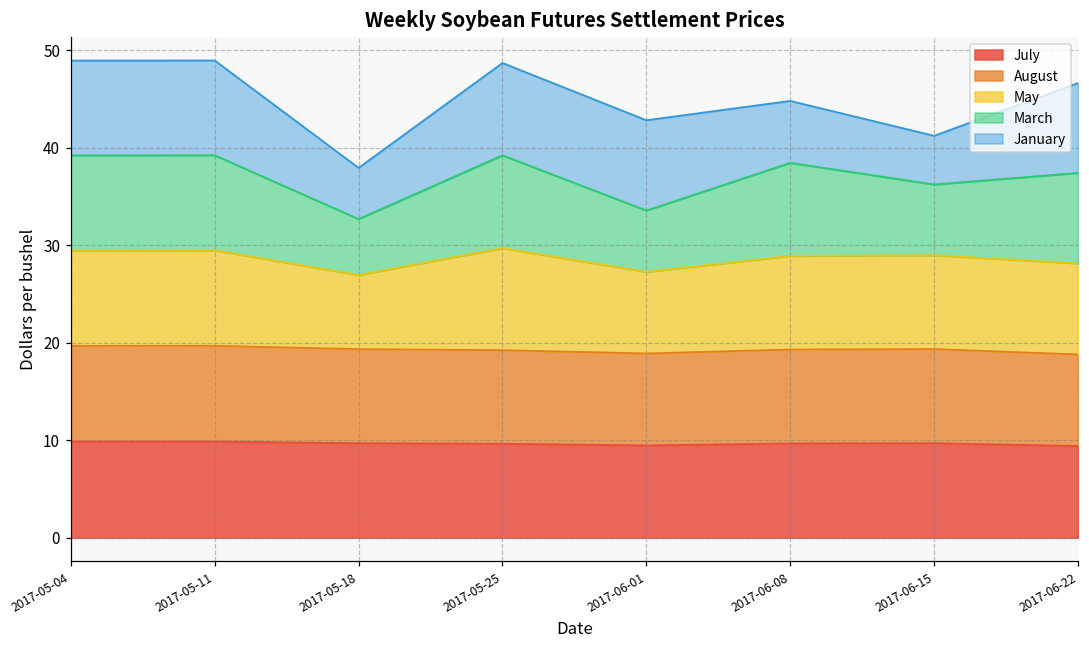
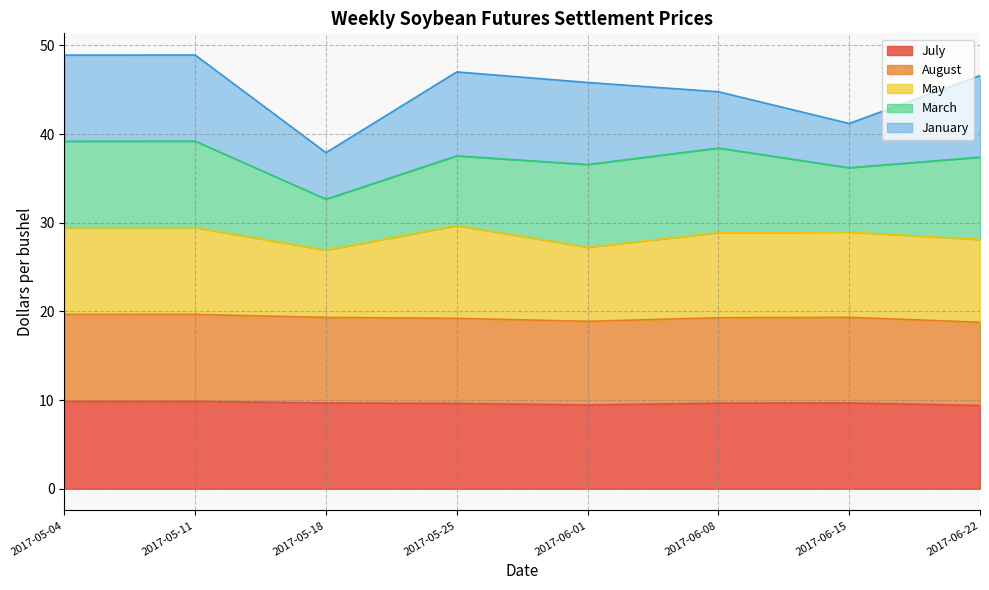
  {
    "May": {
      "2017-05-04": 10,
      "2017-05-11": 10,
      "2017-05-18": 8,
      "2017-05-25": 10,
      "2017-06-01": 8,
      "2017-06-08": 10,
      "2017-06-15": 10,
      "2017-06-22": 9
    },
    "March": {
      "2017-05-04": 10,
      "2017-05-11": 10,
      "2017-05-18": 6,
-     "2017-05-25": 10,
-     "2017-06-01": 6,
+     "2017-05-25": 8,
+     "2017-06-01": 9,
      "2017-06-08": 10,
      "2017-06-15": 7,
      "2017-06-22": 9
    },
    "January": {
      "2017-05-04": 10,
      "2017-05-11": 10,
      "2017-05-18": 5,
      "2017-05-25": 9,
      "2017-06-01": 9,
      "2017-06-08": 6,
      "2017-06-15": 5,
      "2017-06-22": 9
    }
  }
